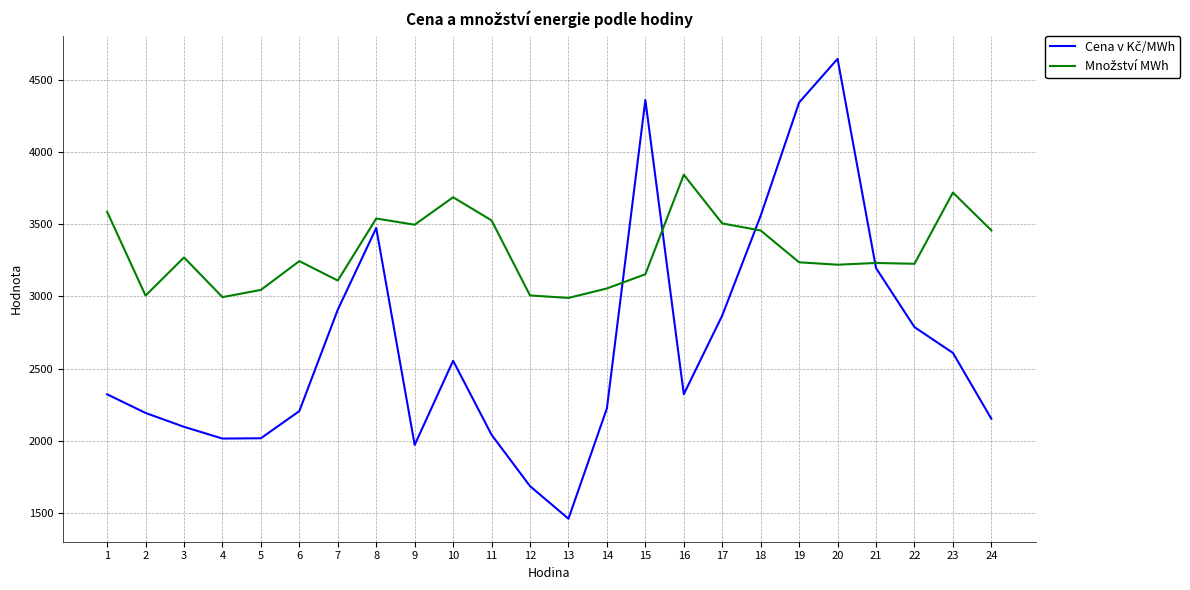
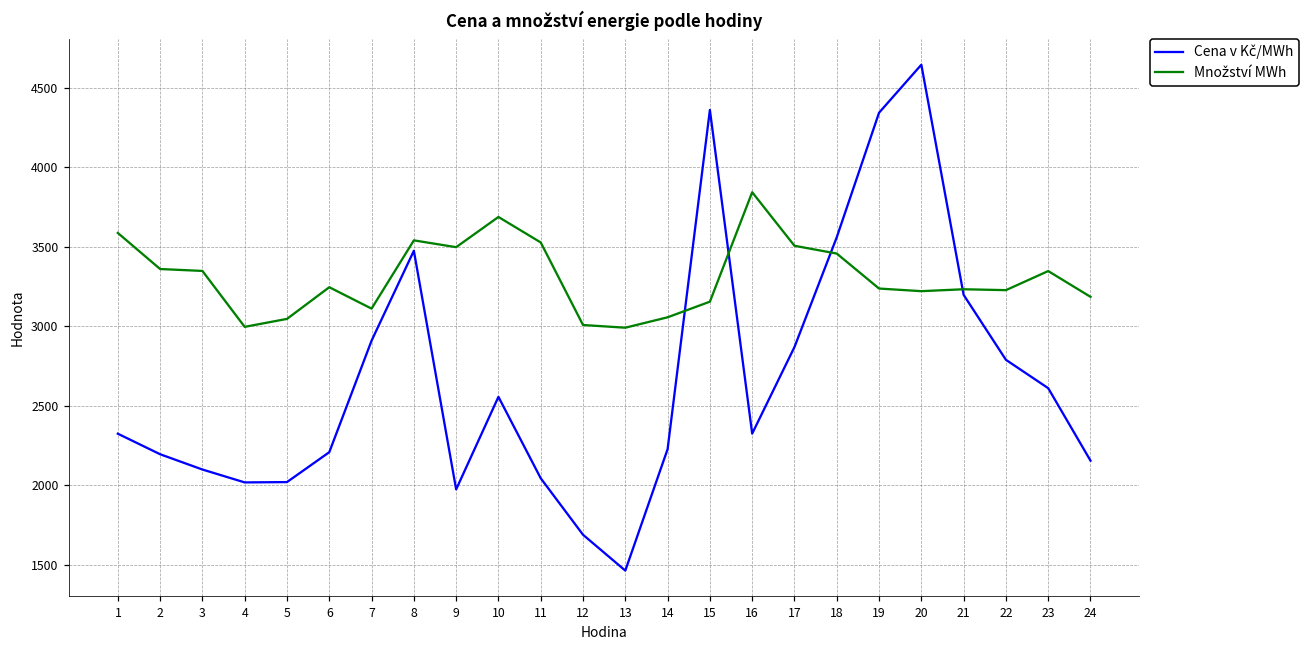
  {
    "Cena v Kč/MWh": {
      "1": 2320,
      "2": 2190,
      "3": 2100,
      "4": 2020,
      "5": 2020,
      "6": 2210,
      "7": 2910,
      "8": 3470,
      "9": 1970,
      "10": 2550,
      "11": 2040,
      "12": 1690,
      "13": 1460,
      "14": 2230,
      "15": 4360,
      "16": 2320,
      "17": 2870,
      "18": 3560,
      "19": 4340,
      "20": 4640,
      "21": 3200,
      "22": 2790,
      "23": 2610,
      "24": 2150
    },
    "Množství MWh": {
      "1": 3590,
-     "2": 3010,
-     "3": 3270,
+     "2": 3360,
+     "3": 3350,
      "4": 3000,
      "5": 3050,
      "6": 3240,
      "7": 3110,
      "8": 3540,
      "9": 3500,
      "10": 3690,
      "11": 3530,
      "12": 3010,
      "13": 2990,
      "14": 3060,
      "15": 3150,
      "16": 3840,
      "17": 3510,
      "18": 3460,
      "19": 3240,
      "20": 3220,
      "21": 3230,
      "22": 3230,
-     "23": 3720,
-     "24": 3460
+     "23": 3350,
+     "24": 3180
    }
  }
